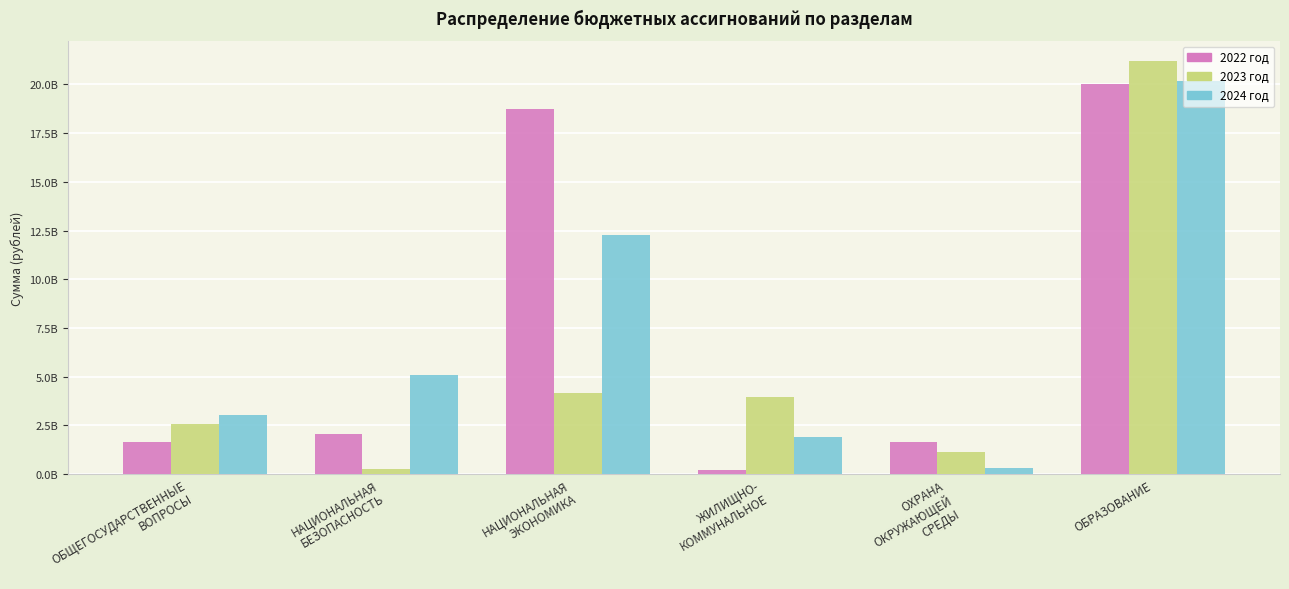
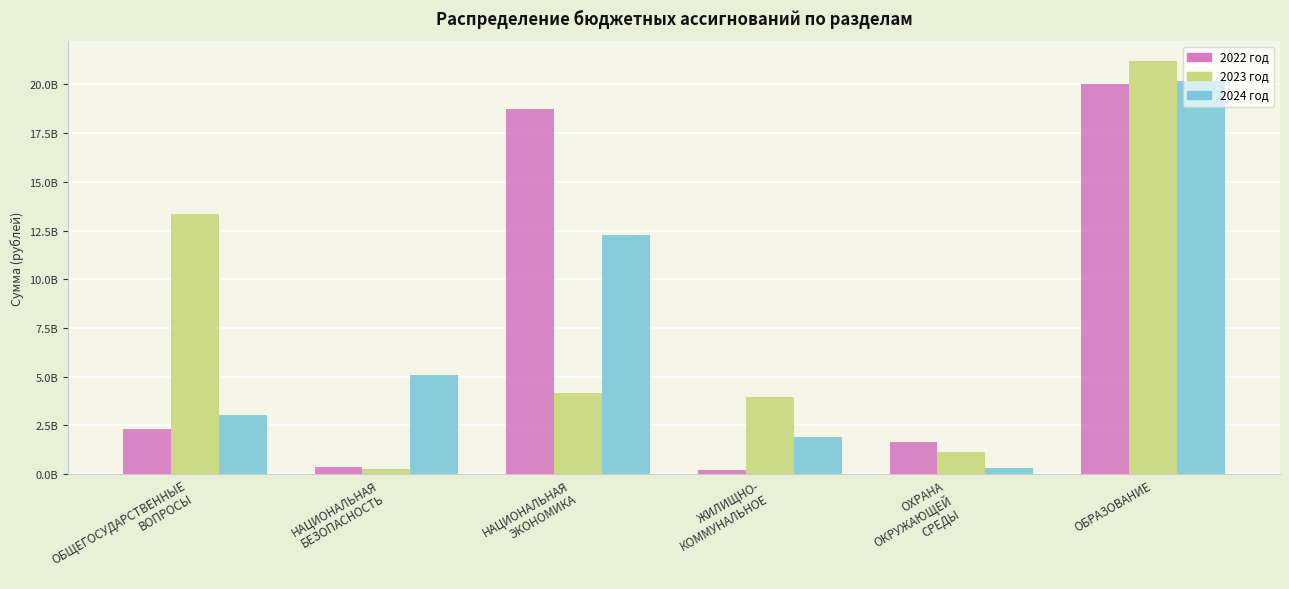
  {
    "2022 год": {
-     "ОБЩЕГОСУДАРСТВЕННЫЕ ВОПРОСЫ": 1700000000,
-     "НАЦИОНАЛЬНАЯ БЕЗОПАСНОСТЬ": 2100000000,
+     "ОБЩЕГОСУДАРСТВЕННЫЕ ВОПРОСЫ": 2300000000,
+     "НАЦИОНАЛЬНАЯ БЕЗОПАСНОСТЬ": 400000000,
      "НАЦИОНАЛЬНАЯ ЭКОНОМИКА": 18700000000,
      "ЖИЛИЩНО- КОММУНАЛЬНОЕ": 200000000,
      "ОХРАНА ОКРУЖАЮЩЕЙ СРЕДЫ": 1700000000,
      "ОБРАЗОВАНИЕ": 20000000000
    },
    "2023 год": {
-     "ОБЩЕГОСУДАРСТВЕННЫЕ ВОПРОСЫ": 2600000000,
+     "ОБЩЕГОСУДАРСТВЕННЫЕ ВОПРОСЫ": 13400000000,
      "НАЦИОНАЛЬНАЯ БЕЗОПАСНОСТЬ": 300000000,
      "НАЦИОНАЛЬНАЯ ЭКОНОМИКА": 4100000000,
      "ЖИЛИЩНО- КОММУНАЛЬНОЕ": 4000000000,
      "ОХРАНА ОКРУЖАЮЩЕЙ СРЕДЫ": 1100000000,
      "ОБРАЗОВАНИЕ": 21200000000
    },
    "2024 год": {
      "ОБЩЕГОСУДАРСТВЕННЫЕ ВОПРОСЫ": 3000000000,
      "НАЦИОНАЛЬНАЯ БЕЗОПАСНОСТЬ": 5100000000,
      "НАЦИОНАЛЬНАЯ ЭКОНОМИКА": 12200000000,
      "ЖИЛИЩНО- КОММУНАЛЬНОЕ": 1900000000,
      "ОХРАНА ОКРУЖАЮЩЕЙ СРЕДЫ": 300000000
    }
  }
